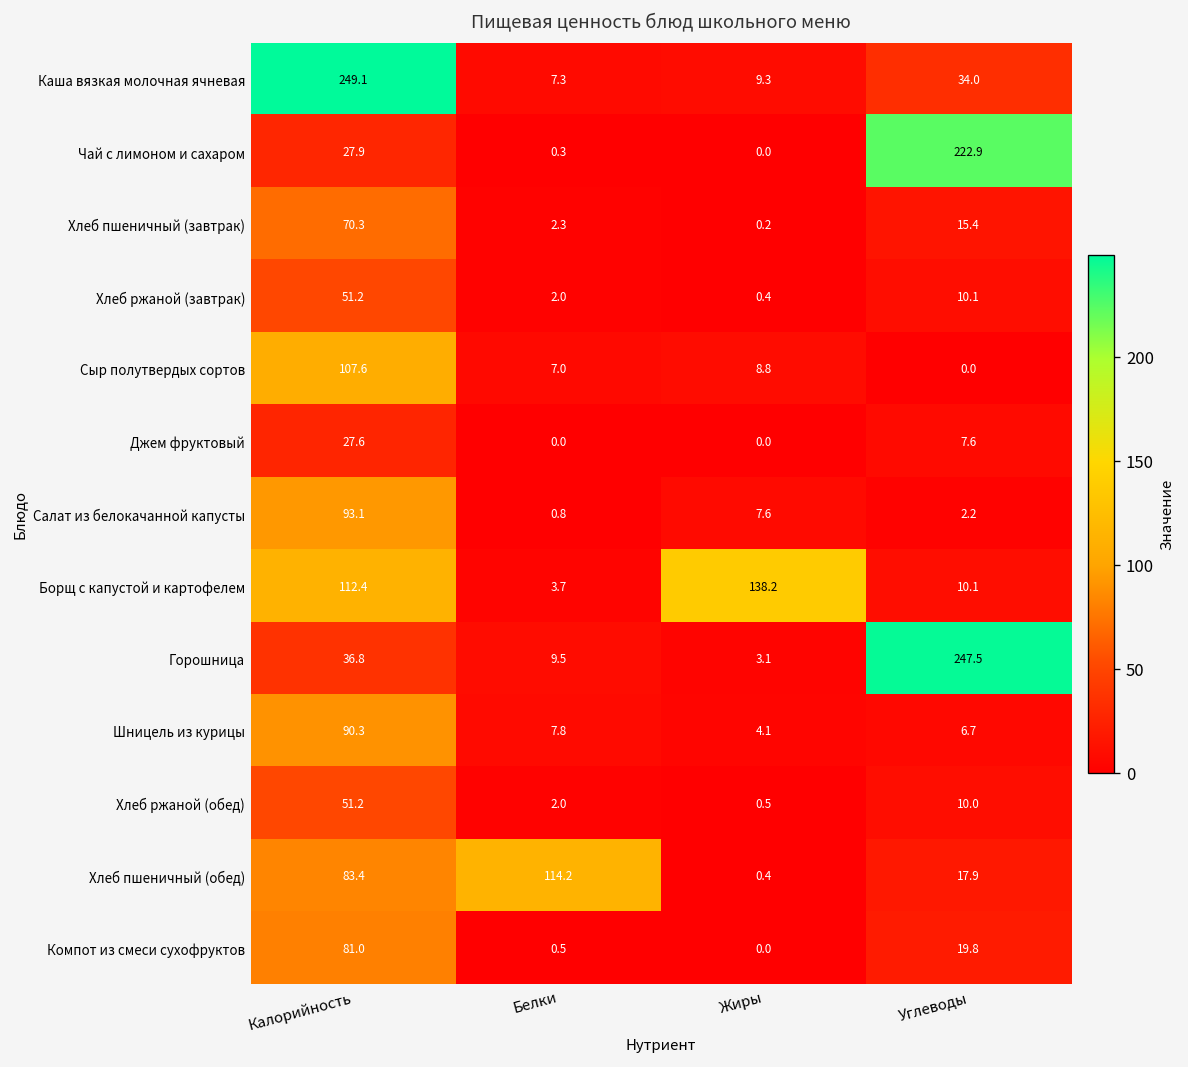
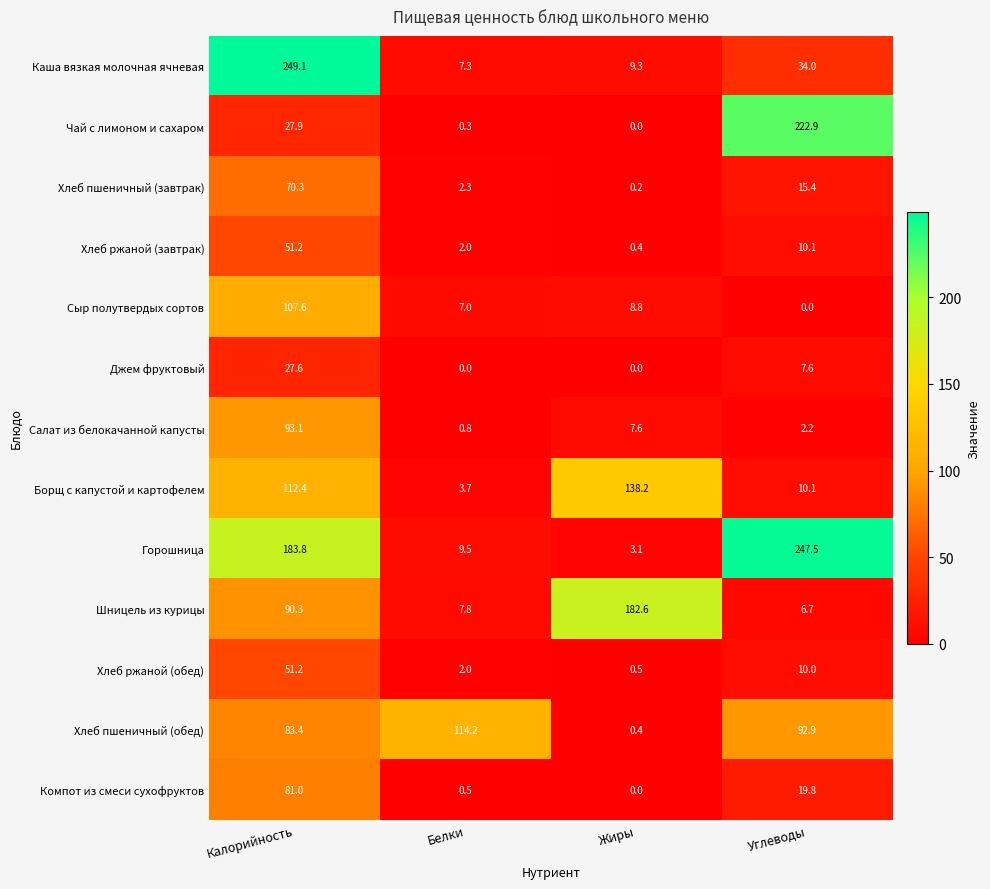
  {
    "Каша вязкая молочная ячневая": {
      "Калорийность": 249.1,
      "Белки": 7.3,
      "Жиры": 9.3,
      "Углеводы": 34.0
    },
    "Чай с лимоном и сахаром": {
      "Калорийность": 27.9,
      "Белки": 0.3,
      "Жиры": 0.0,
      "Углеводы": 222.9
    },
    "Хлеб пшеничный (завтрак)": {
      "Калорийность": 70.3,
      "Белки": 2.3,
      "Жиры": 0.2,
      "Углеводы": 15.4
    },
    "Хлеб ржаной (завтрак)": {
      "Калорийность": 51.2,
      "Белки": 2.0,
      "Жиры": 0.4,
      "Углеводы": 10.1
    },
    "Сыр полутвердых сортов": {
      "Калорийность": 107.6,
      "Белки": 7.0,
      "Жиры": 8.8,
      "Углеводы": 0.0
    },
    "Джем фруктовый": {
      "Калорийность": 27.6,
      "Белки": 0.0,
      "Жиры": 0.0,
      "Углеводы": 7.6
    },
    "Салат из белокачанной капусты": {
      "Калорийность": 93.1,
      "Белки": 0.8,
      "Жиры": 7.6,
      "Углеводы": 2.2
    },
    "Борщ с капустой и картофелем": {
      "Калорийность": 112.4,
      "Белки": 3.7,
      "Жиры": 138.2,
      "Углеводы": 10.1
    },
    "Горошница": {
-     "Калорийность": 36.8,
+     "Калорийность": 183.8,
      "Белки": 9.5,
      "Жиры": 3.1,
      "Углеводы": 247.5
    },
    "Шницель из курицы": {
      "Калорийность": 90.3,
      "Белки": 7.8,
-     "Жиры": 4.1,
+     "Жиры": 182.6,
      "Углеводы": 6.7
    },
    "Хлеб ржаной (обед)": {
      "Калорийность": 51.2,
      "Белки": 2.0,
      "Жиры": 0.5,
      "Углеводы": 10.0
    },
    "Хлеб пшеничный (обед)": {
      "Калорийность": 83.4,
      "Белки": 114.2,
      "Жиры": 0.4,
-     "Углеводы": 17.9
+     "Углеводы": 92.9
    },
    "Компот из смеси сухофруктов": {
      "Калорийность": 81.0,
      "Белки": 0.5,
      "Жиры": 0.0,
      "Углеводы": 19.8
    }
  }
